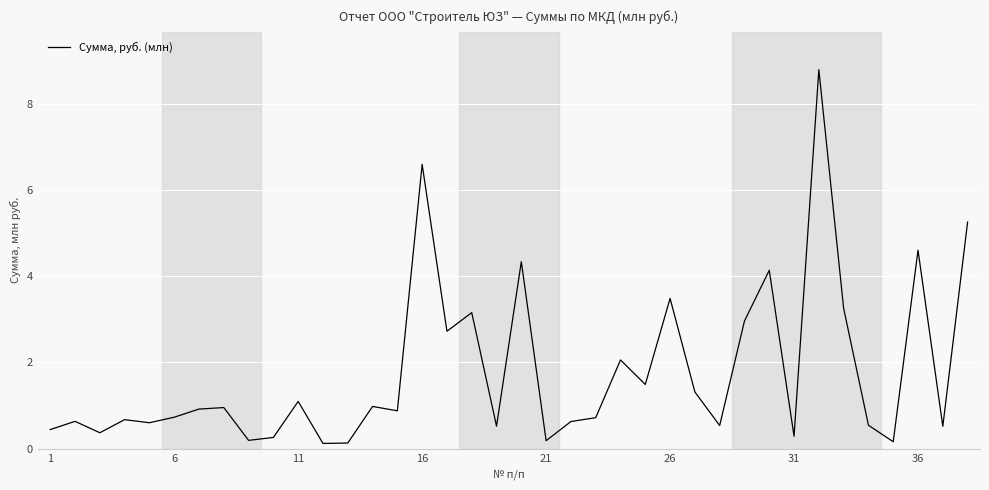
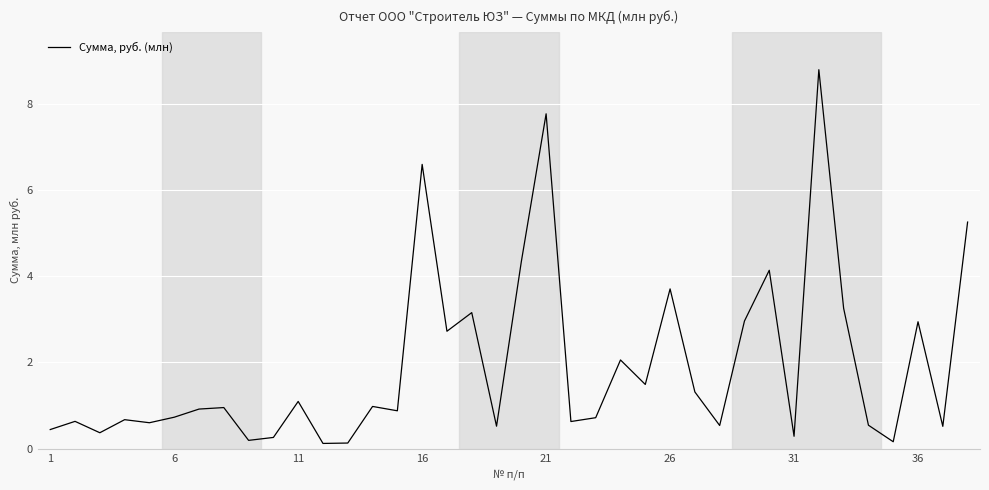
  {
    "1": 0.4,
    "6": 0.7,
    "11": 1.1,
    "16": 6.6,
-   "21": 0.2,
-   "26": 3.5,
+   "21": 7.8,
+   "26": 3.7,
    "31": 0.3,
-   "36": 4.6
+   "36": 2.9
  }
